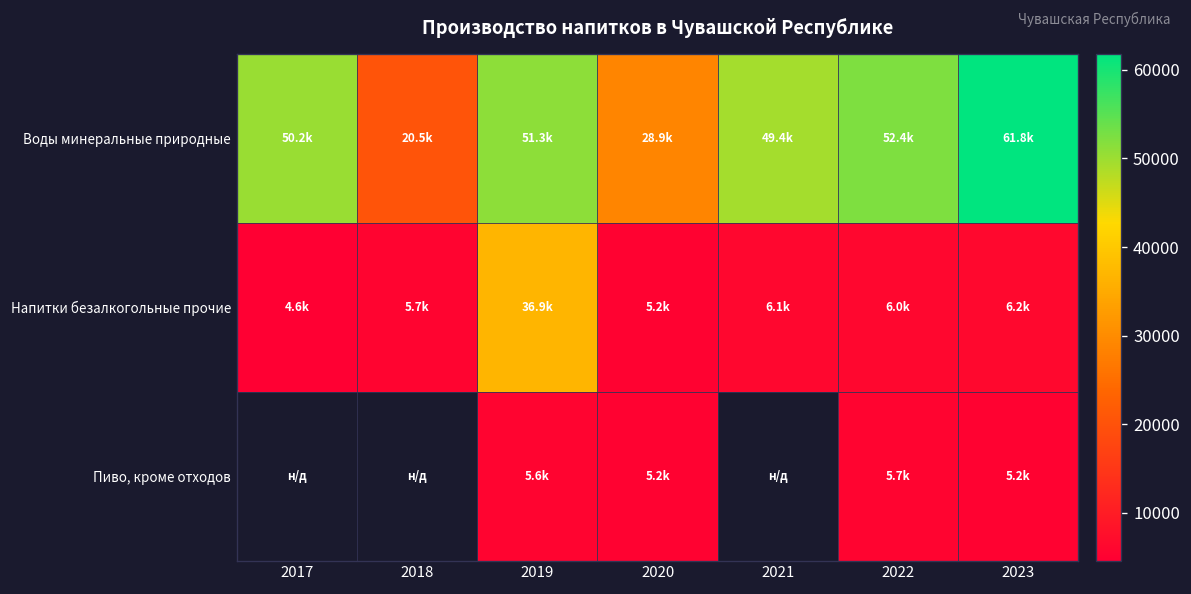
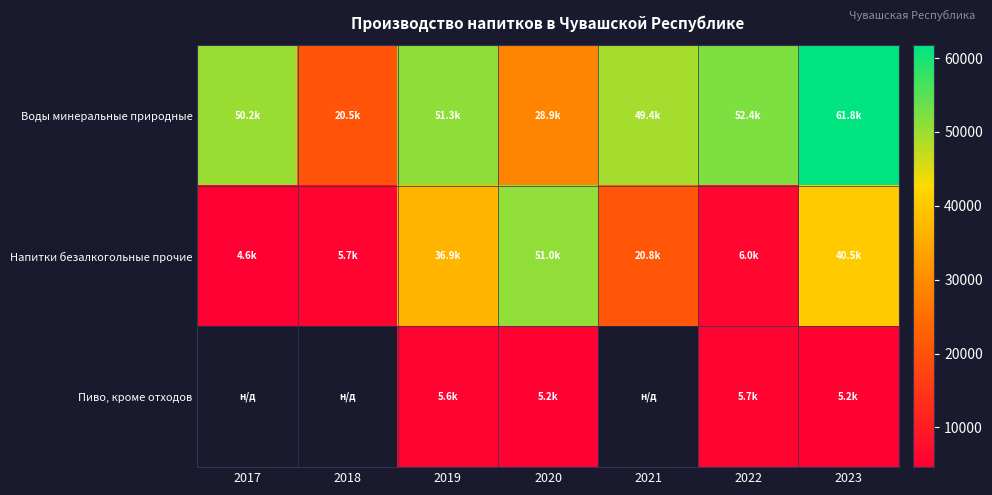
  {
    "Воды минеральные природные": {
      "2017": "50.2k",
      "2018": "20.5k",
      "2019": "51.3k",
      "2020": "28.9k",
      "2021": "49.4k",
      "2022": "52.4k",
      "2023": "61.8k"
    },
    "Напитки безалкогольные прочие": {
      "2017": "4.6k",
      "2018": "5.7k",
      "2019": "36.9k",
-     "2020": "5.2k",
-     "2021": "6.1k",
+     "2020": "51.0k",
+     "2021": "20.8k",
      "2022": "6.0k",
-     "2023": "6.2k"
+     "2023": "40.5k"
    },
    "Пиво, кроме отходов": {
      "2019": "5.6k",
      "2020": "5.2k",
      "2022": "5.7k",
      "2023": "5.2k"
    }
  }
